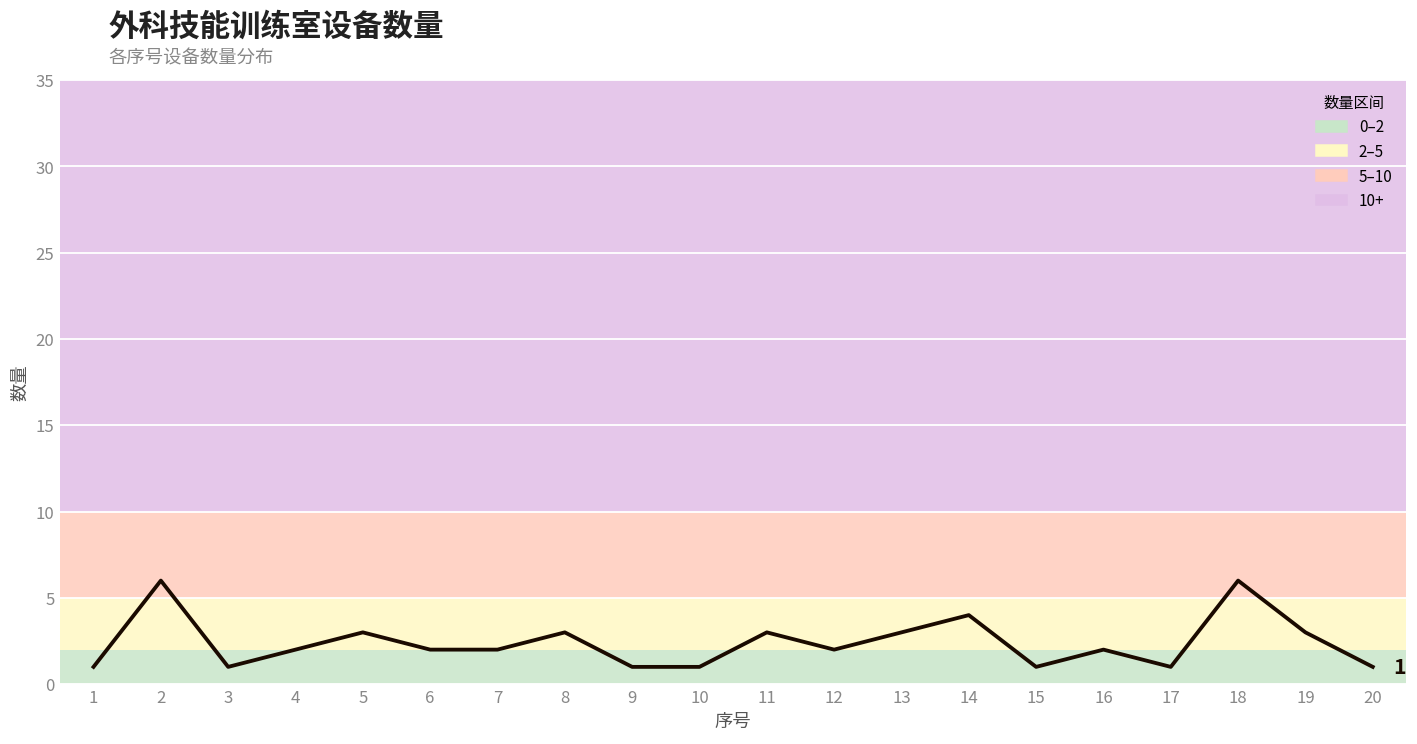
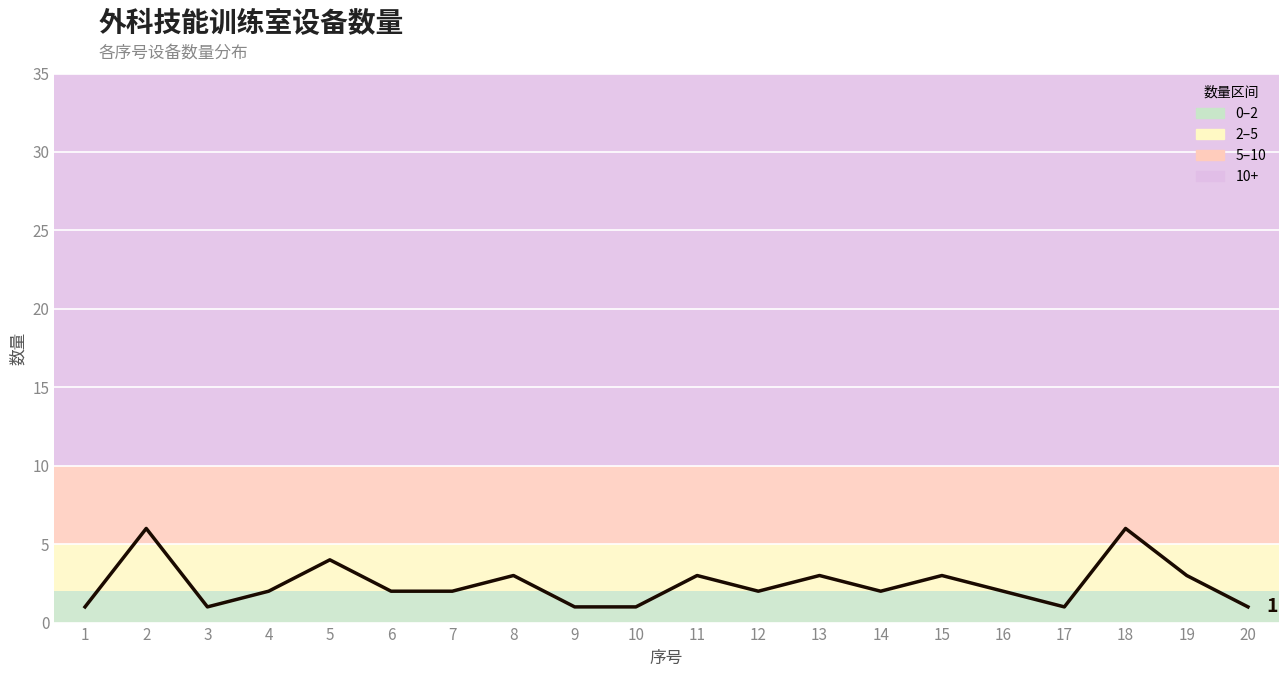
  {
    "1": 1,
    "2": 6,
    "3": 1,
    "4": 2,
-   "5": 3,
+   "5": 4,
    "6": 2,
    "7": 2,
    "8": 3,
    "9": 1,
    "10": 1,
    "11": 3,
    "12": 2,
    "13": 3,
-   "14": 4,
-   "15": 1,
+   "14": 2,
+   "15": 3,
    "16": 2,
    "17": 1,
    "18": 6,
    "19": 3
  }
